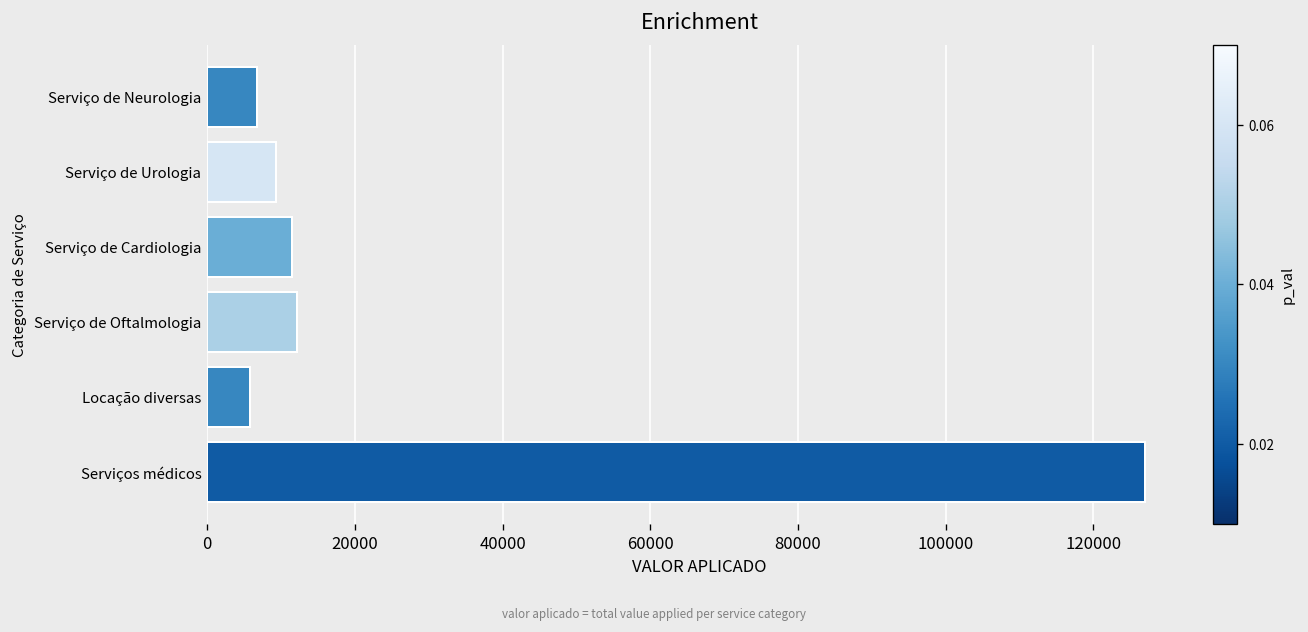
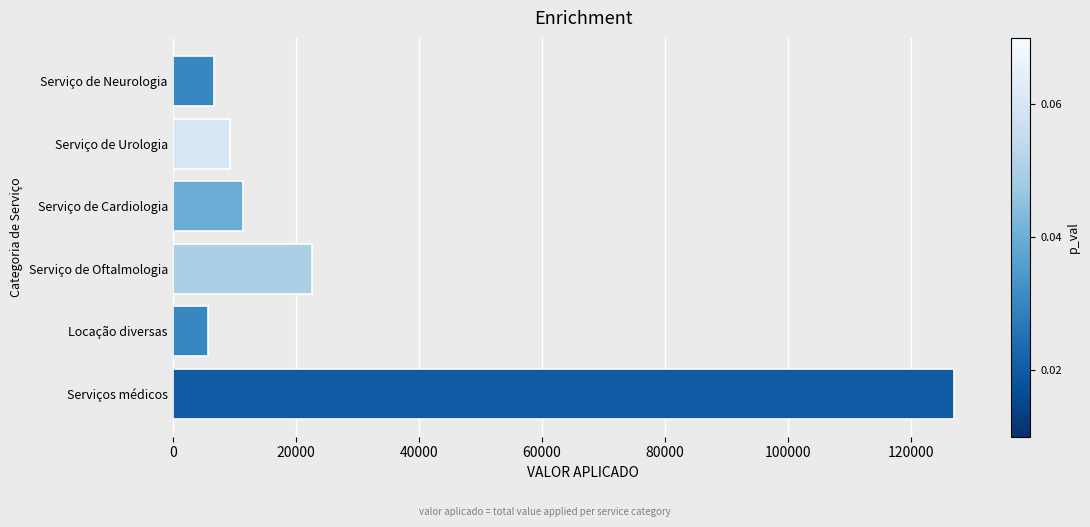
  {
    "Serviço de Neurologia": 7000,
    "Serviço de Urologia": 9000,
    "Serviço de Cardiologia": 11000,
-   "Serviço de Oftalmologia": 12000,
+   "Serviço de Oftalmologia": 23000,
    "Locação diversas": 6000,
    "Serviços médicos": 127000
  }
